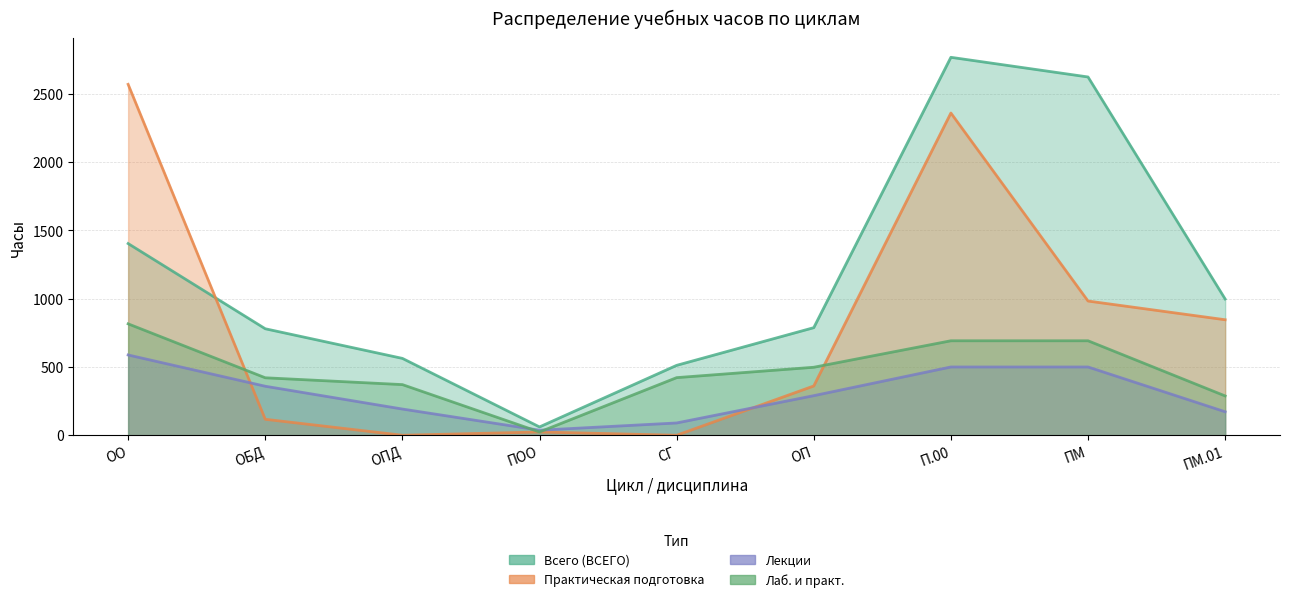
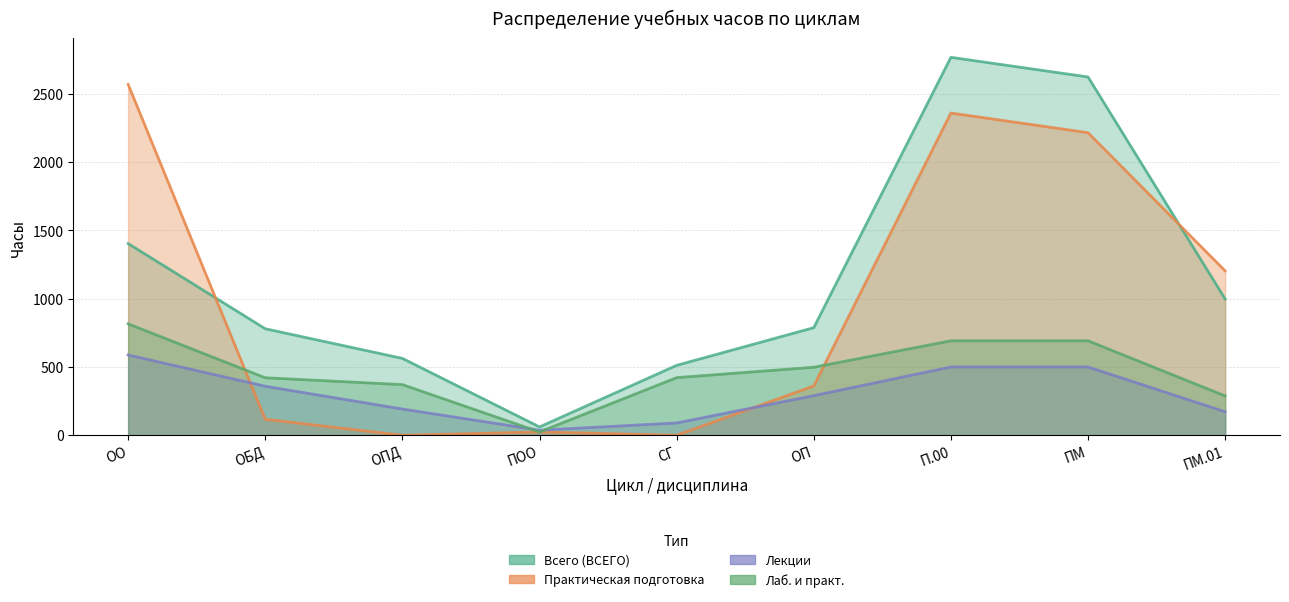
  {
    "Практическая подготовка": {
      "ОО": 2570,
      "ОБД": 120,
      "ОПД": 0,
      "СГ": 0,
      "ОП": 360,
      "П.00": 2360,
-     "ПМ": 980,
-     "ПМ.01": 850
+     "ПМ": 2220,
+     "ПМ.01": 1200
    }
  }
